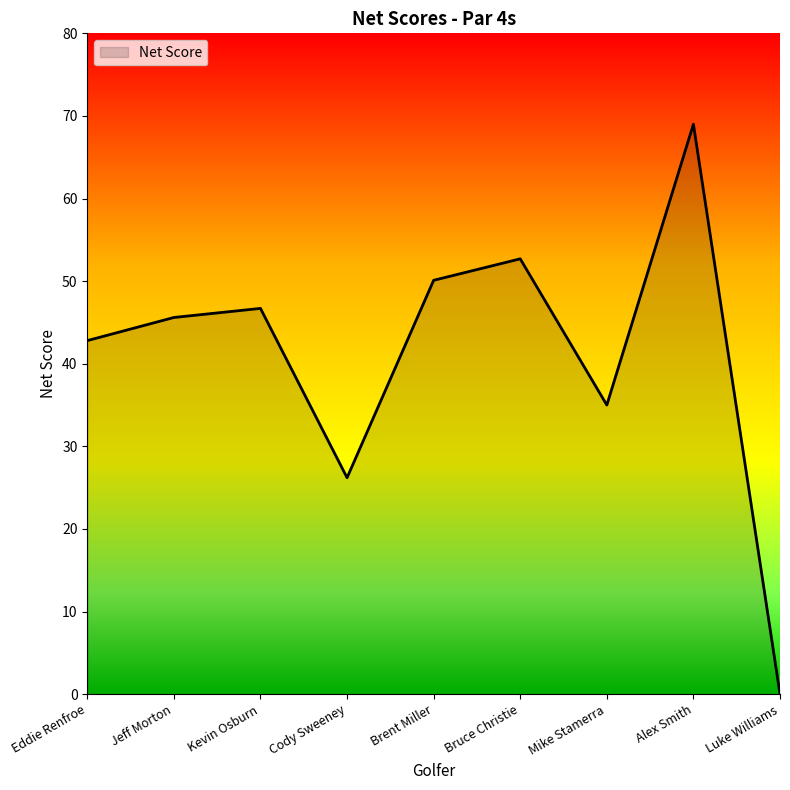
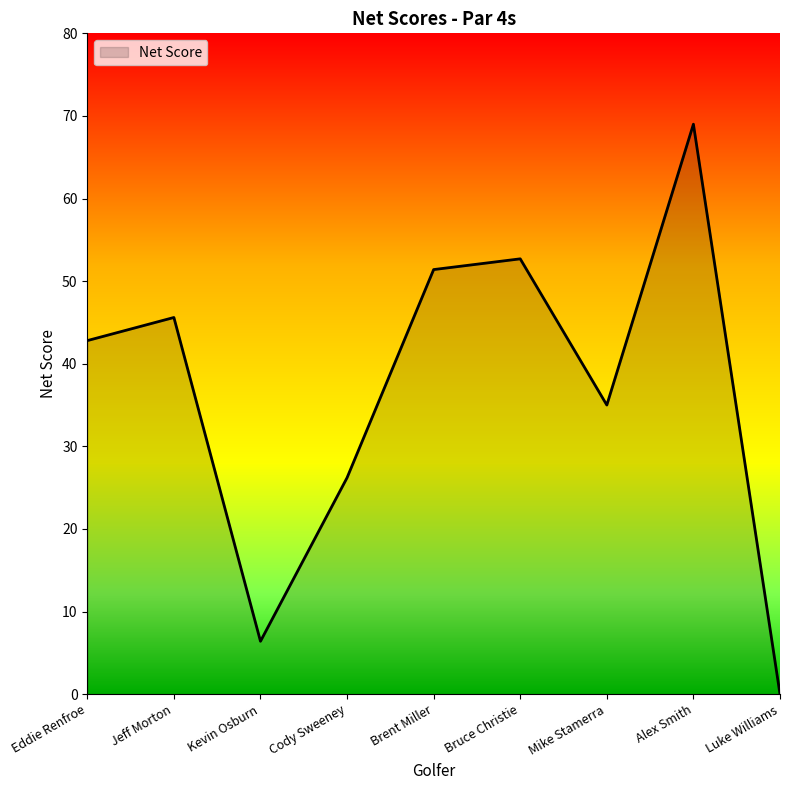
  {
    "Eddie Renfroe": 43,
    "Jeff Morton": 46,
-   "Kevin Osburn": 47,
+   "Kevin Osburn": 6,
    "Cody Sweeney": 26,
-   "Brent Miller": 50,
+   "Brent Miller": 51,
    "Bruce Christie": 53,
    "Mike Stamerra": 35,
    "Alex Smith": 69,
    "Luke Williams": 0
  }
